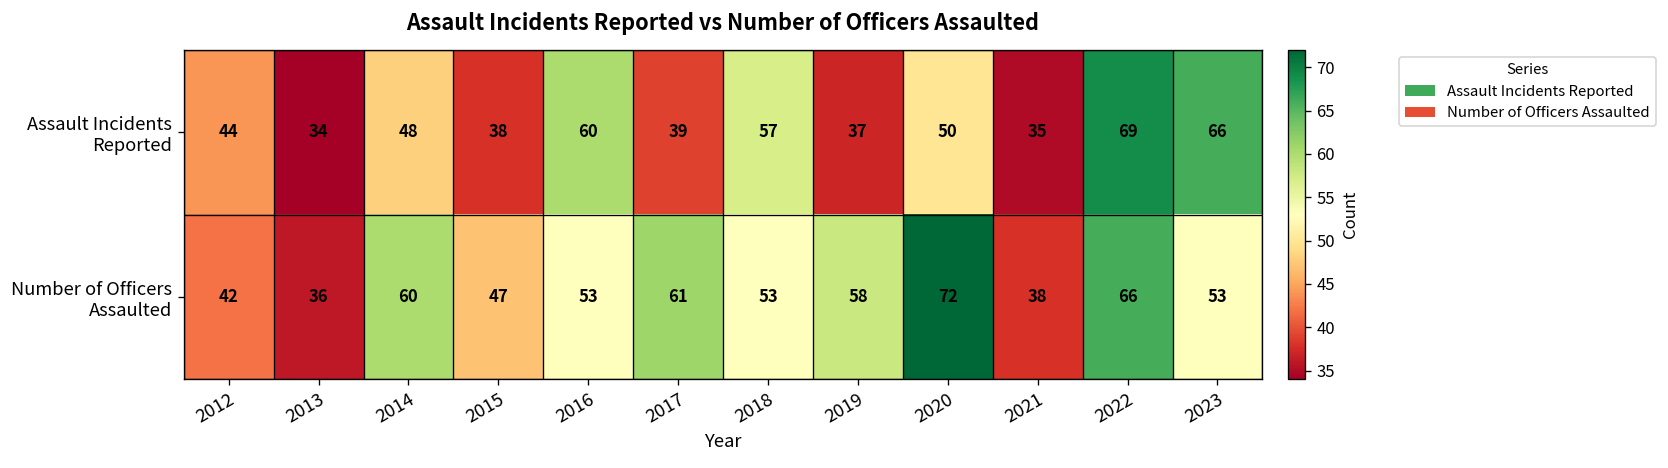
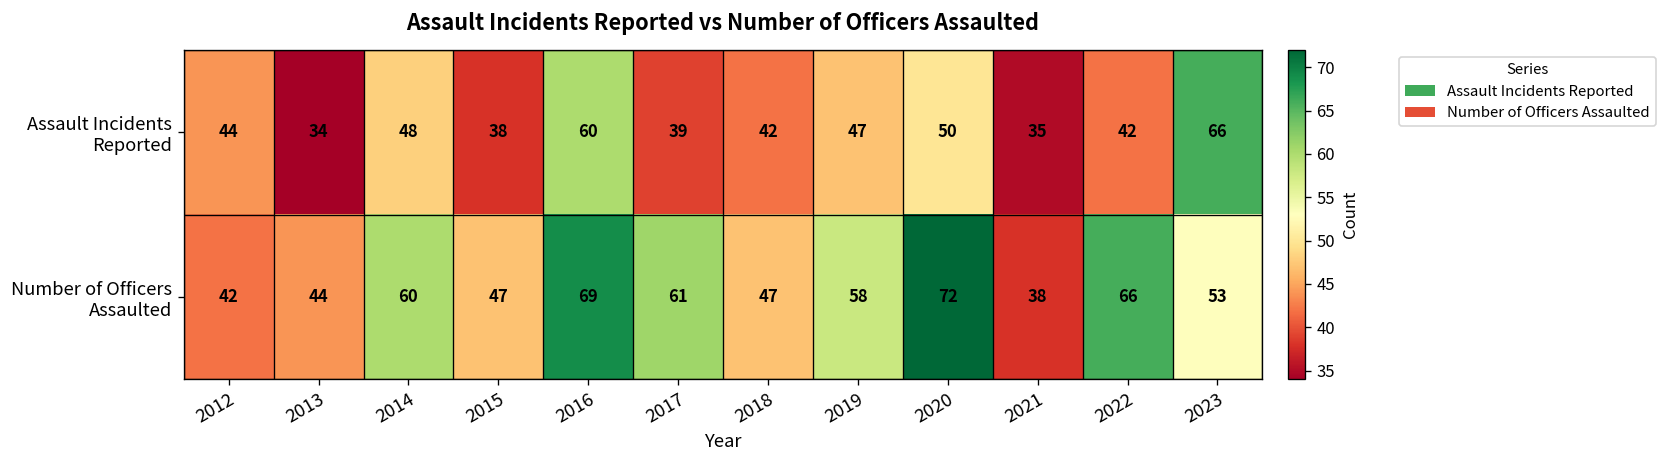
  {
    "Assault Incidents Reported": {
      "2012": 44,
      "2013": 34,
      "2014": 48,
      "2015": 38,
      "2016": 60,
      "2017": 39,
-     "2018": 57,
-     "2019": 37,
+     "2018": 42,
+     "2019": 47,
      "2020": 50,
      "2021": 35,
-     "2022": 69,
+     "2022": 42,
      "2023": 66
    },
    "Number of Officers Assaulted": {
      "2012": 42,
-     "2013": 36,
+     "2013": 44,
      "2014": 60,
      "2015": 47,
-     "2016": 53,
+     "2016": 69,
      "2017": 61,
-     "2018": 53,
+     "2018": 47,
      "2019": 58,
      "2020": 72,
      "2021": 38,
      "2022": 66,
      "2023": 53
    }
  }
